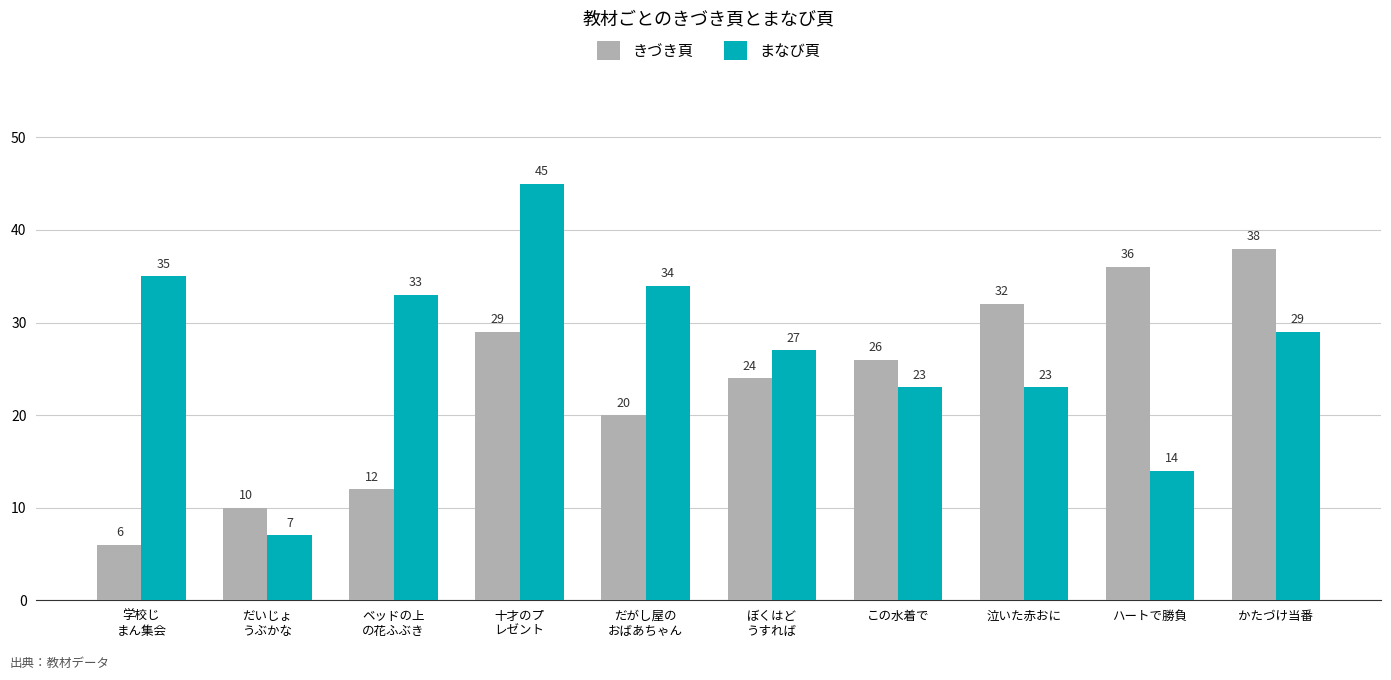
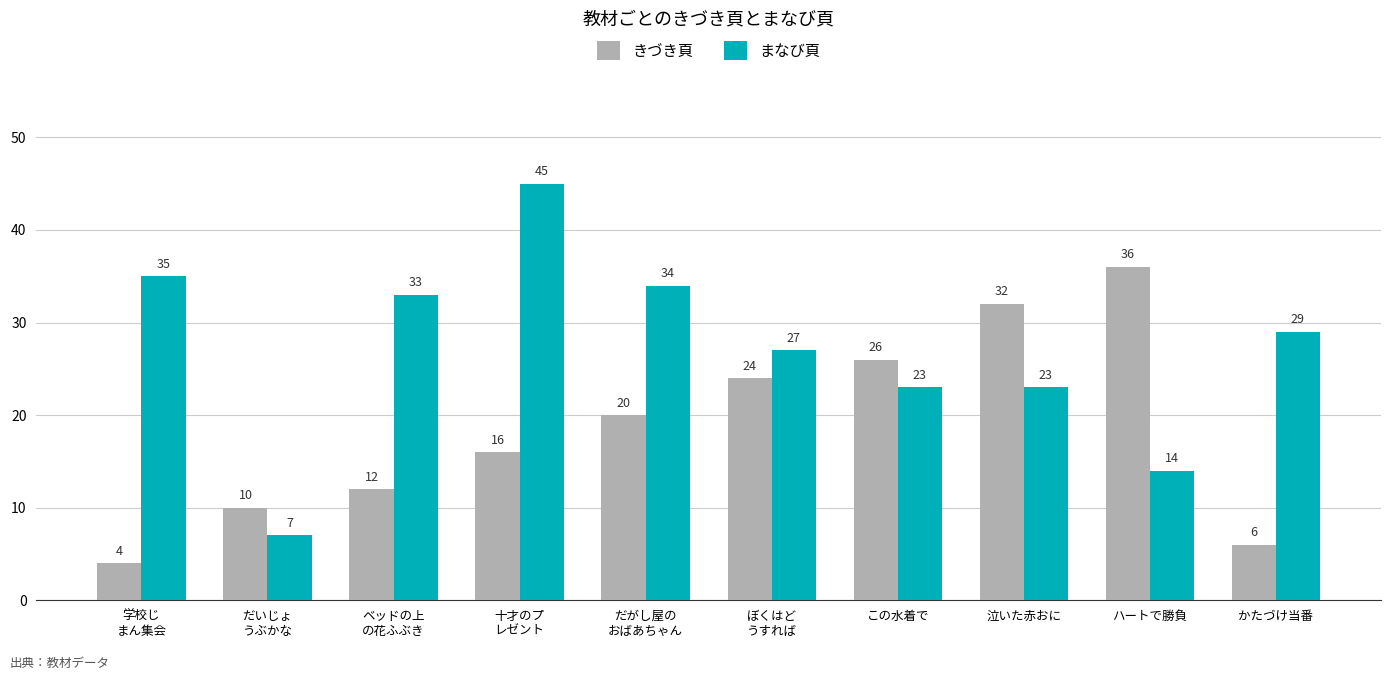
  {
    "きづき頁": {
-     "学校じ まん集会": 6,
+     "学校じ まん集会": 4,
      "だいじょ うぶかな": 10,
      "ベッドの上 の花ふぶき": 12,
-     "十才のプ レゼント": 29,
+     "十才のプ レゼント": 16,
      "だがし屋の おばあちゃん": 20,
      "ぼくはど うすれば": 24,
      "この水着で": 26,
      "泣いた赤おに": 32,
      "ハートで勝負": 36,
-     "かたづけ当番": 38
+     "かたづけ当番": 6
    },
    "まなび頁": {
      "学校じ まん集会": 35,
      "だいじょ うぶかな": 7,
      "ベッドの上 の花ふぶき": 33,
      "十才のプ レゼント": 45,
      "だがし屋の おばあちゃん": 34,
      "ぼくはど うすれば": 27,
      "この水着で": 23,
      "泣いた赤おに": 23,
      "ハートで勝負": 14,
      "かたづけ当番": 29
    }
  }
